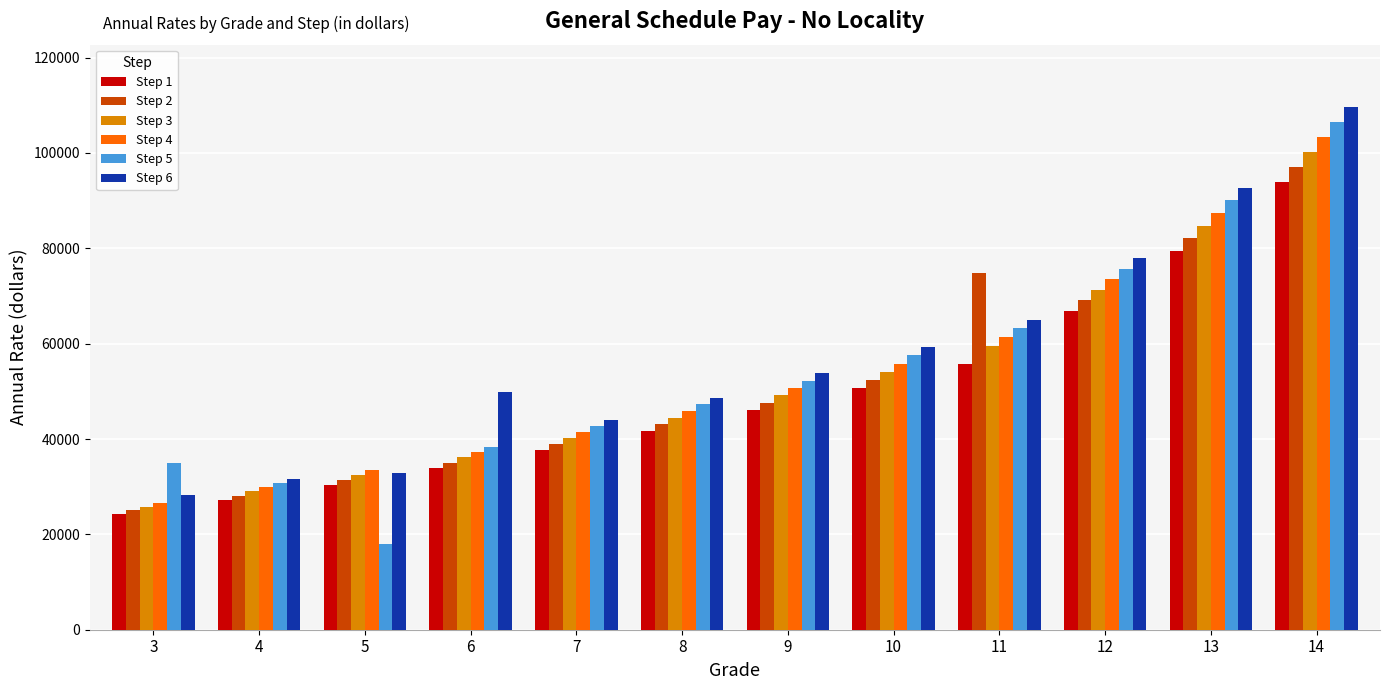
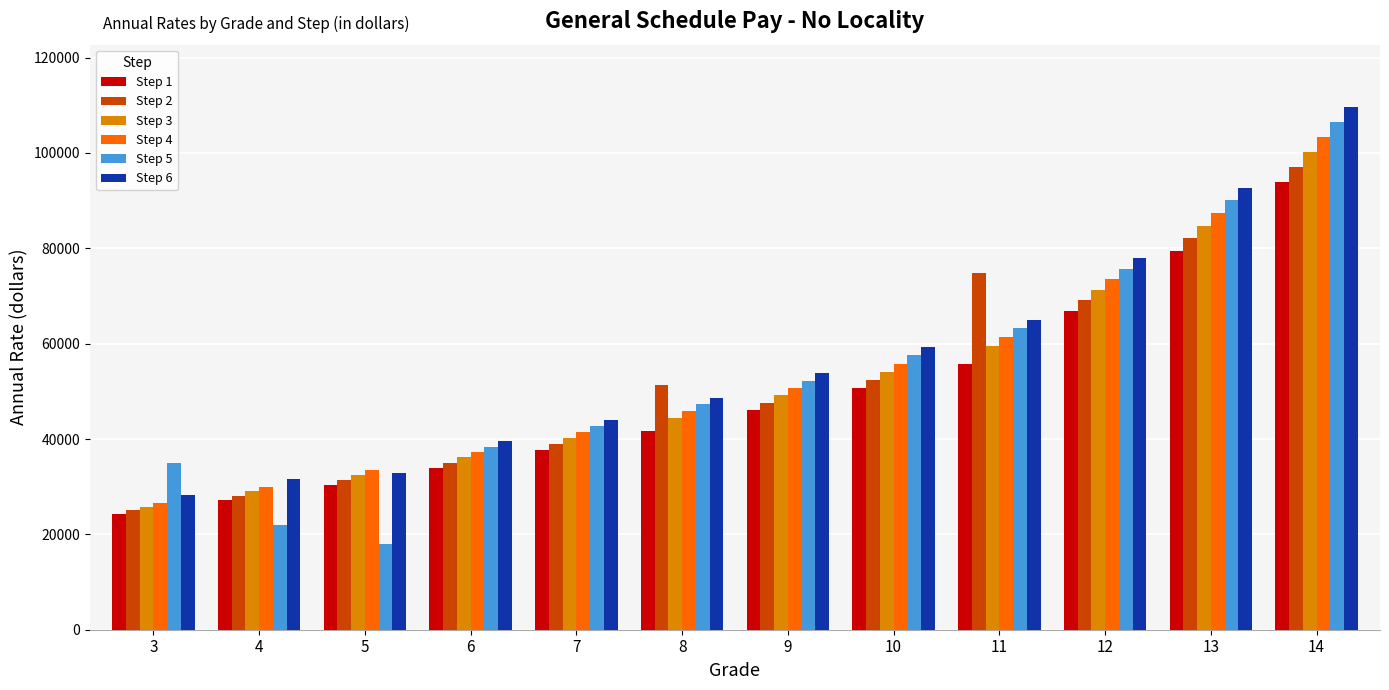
  {
    "Step 1": {
      "3": 24000,
      "4": 27000,
      "5": 30000,
      "6": 34000,
      "7": 38000,
      "8": 42000,
      "9": 46000,
      "10": 51000,
      "11": 56000,
      "12": 67000,
      "13": 79000,
      "14": 94000
    },
    "Step 2": {
      "3": 25000,
      "4": 28000,
      "5": 31000,
      "6": 35000,
      "7": 39000,
-     "8": 43000,
+     "8": 51000,
      "9": 48000,
      "10": 52000,
      "11": 75000,
      "12": 69000,
      "13": 82000,
      "14": 97000
    },
    "Step 5": {
      "3": 35000,
-     "4": 31000,
+     "4": 22000,
      "5": 18000,
      "6": 38000,
      "7": 43000,
      "8": 47000,
      "9": 52000,
      "10": 58000,
      "11": 63000,
      "12": 76000,
      "13": 90000,
      "14": 106000
    },
    "Step 6": {
      "3": 28000,
      "4": 32000,
      "5": 33000,
-     "6": 50000,
+     "6": 40000,
      "7": 44000,
      "8": 49000,
      "9": 54000,
      "10": 59000,
      "11": 65000,
      "12": 78000,
      "13": 93000,
      "14": 110000
    }
  }
